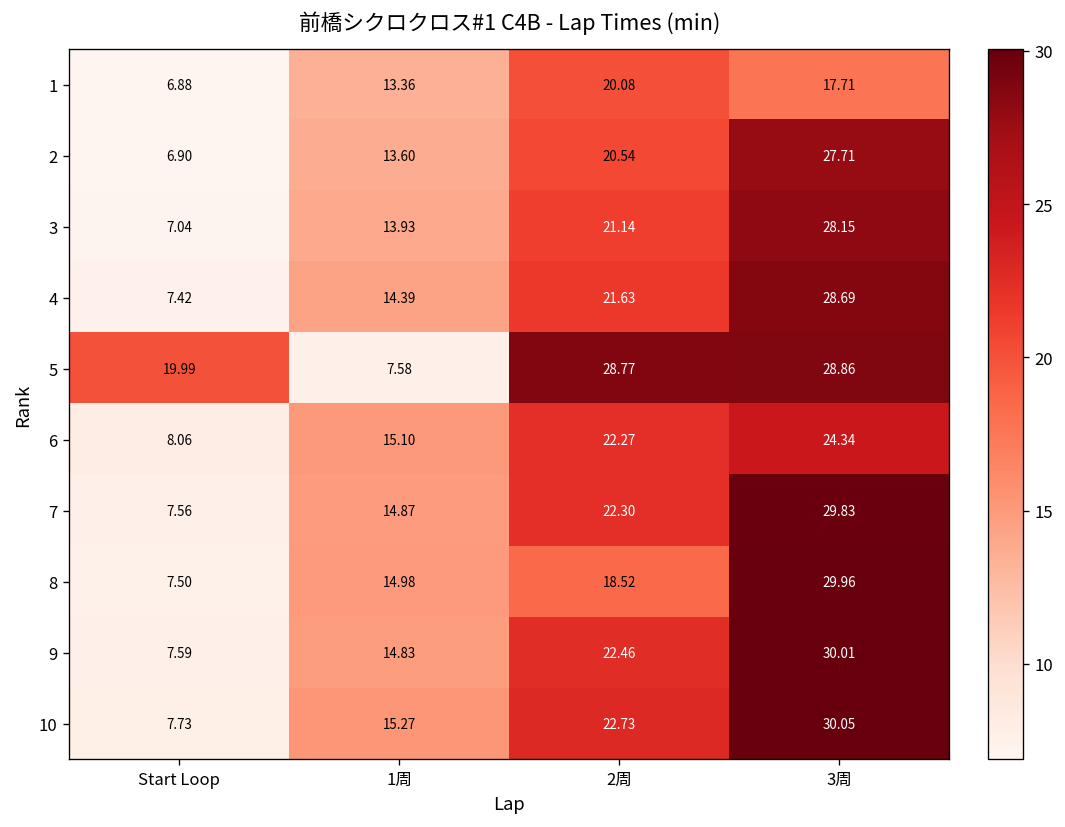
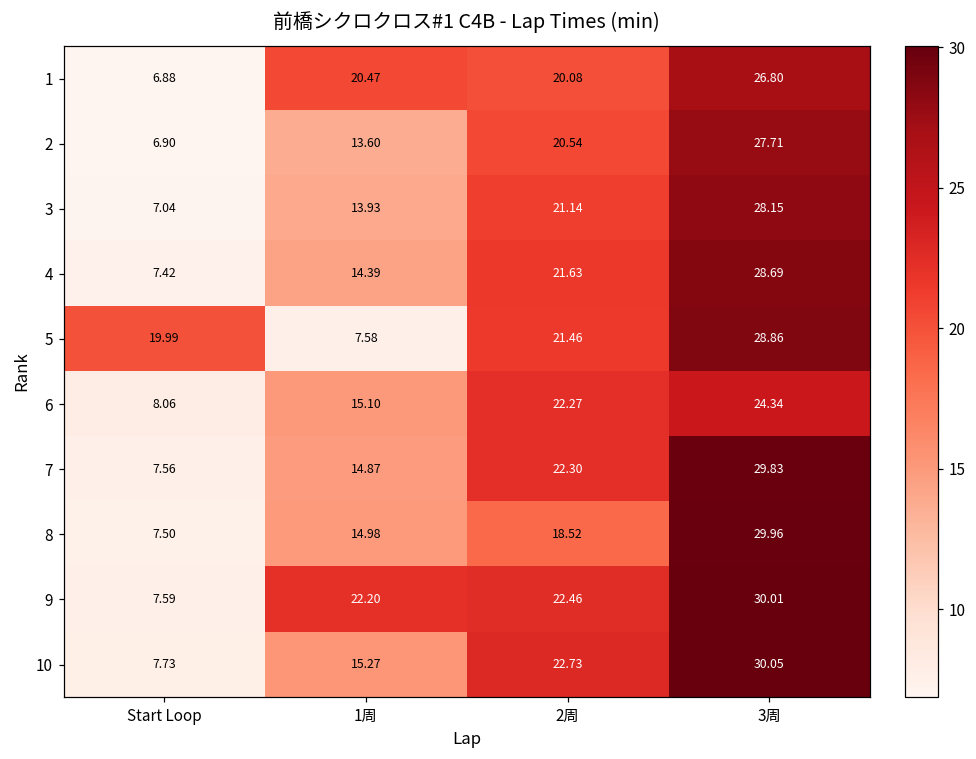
  {
    "1": {
      "Start Loop": 6.88,
-     "1周": 13.36,
+     "1周": 20.47,
      "2周": 20.08,
-     "3周": 17.71
+     "3周": 26.80
    },
    "2": {
      "Start Loop": 6.90,
      "1周": 13.60,
      "2周": 20.54,
      "3周": 27.71
    },
    "3": {
      "Start Loop": 7.04,
      "1周": 13.93,
      "2周": 21.14,
      "3周": 28.15
    },
    "4": {
      "Start Loop": 7.42,
      "1周": 14.39,
      "2周": 21.63,
      "3周": 28.69
    },
    "5": {
      "Start Loop": 19.99,
      "1周": 7.58,
-     "2周": 28.77,
+     "2周": 21.46,
      "3周": 28.86
    },
    "6": {
      "Start Loop": 8.06,
      "1周": 15.10,
      "2周": 22.27,
      "3周": 24.34
    },
    "7": {
      "Start Loop": 7.56,
      "1周": 14.87,
      "2周": 22.30,
      "3周": 29.83
    },
    "8": {
      "Start Loop": 7.50,
      "1周": 14.98,
      "2周": 18.52,
      "3周": 29.96
    },
    "9": {
      "Start Loop": 7.59,
-     "1周": 14.83,
+     "1周": 22.20,
      "2周": 22.46,
      "3周": 30.01
    },
    "10": {
      "Start Loop": 7.73,
      "1周": 15.27,
      "2周": 22.73,
      "3周": 30.05
    }
  }
